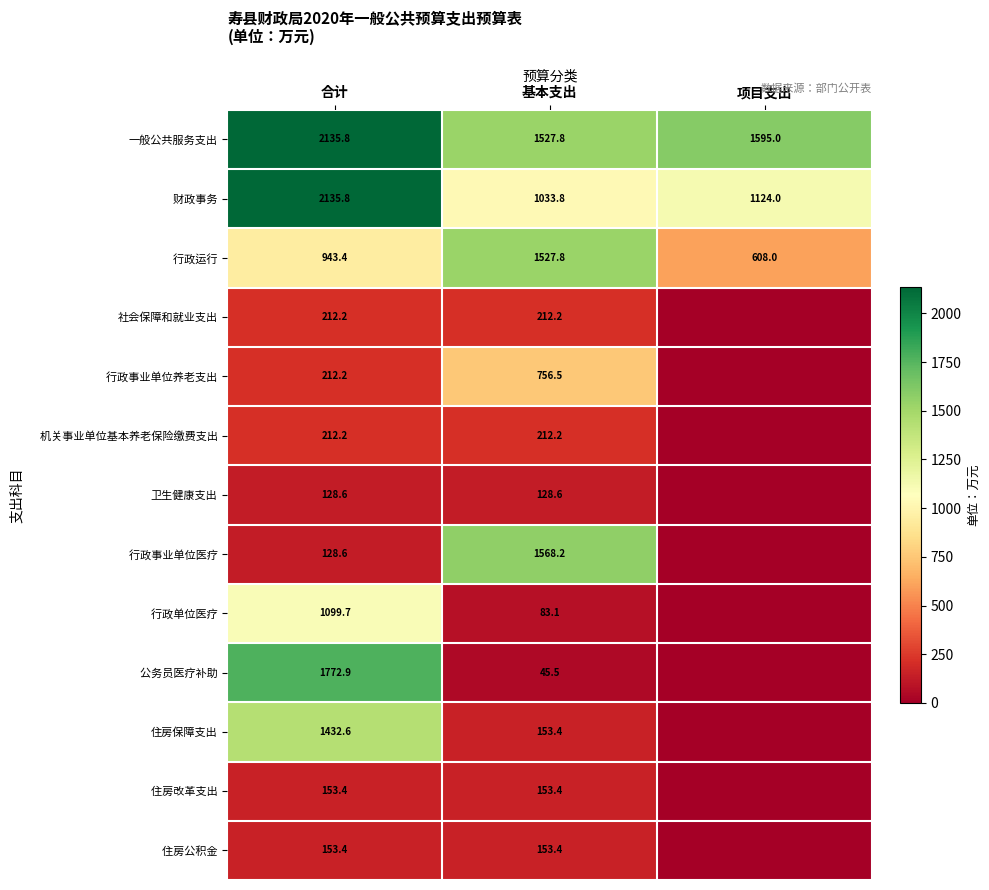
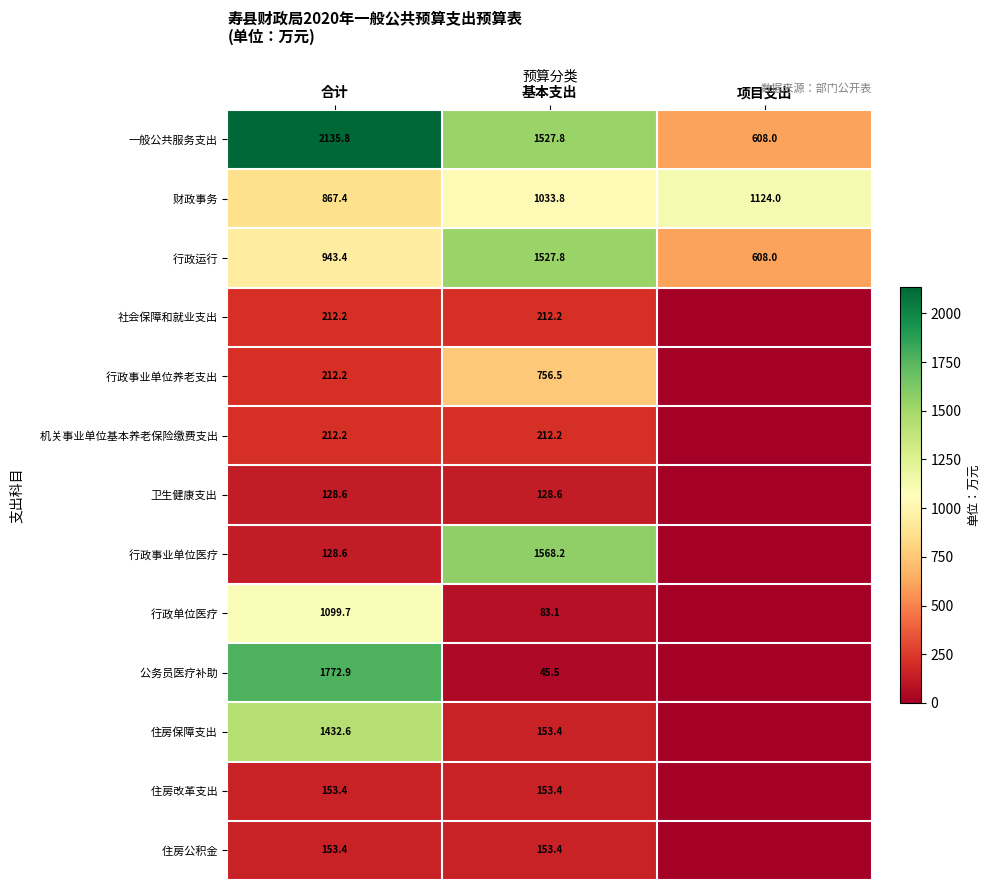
  {
    "一般公共服务支出": {
      "合计": 2135.8,
      "基本支出": 1527.8,
-     "项目支出": 1595.0
+     "项目支出": 608.0
    },
    "财政事务": {
-     "合计": 2135.8,
+     "合计": 867.4,
      "基本支出": 1033.8,
      "项目支出": 1124.0
    },
    "行政运行": {
      "合计": 943.4,
      "基本支出": 1527.8,
      "项目支出": 608.0
    },
    "社会保障和就业支出": {
      "合计": 212.2,
      "基本支出": 212.2
    },
    "行政事业单位养老支出": {
      "合计": 212.2,
      "基本支出": 756.5
    },
    "机关事业单位基本养老保险缴费支出": {
      "合计": 212.2,
      "基本支出": 212.2
    },
    "卫生健康支出": {
      "合计": 128.6,
      "基本支出": 128.6
    },
    "行政事业单位医疗": {
      "合计": 128.6,
      "基本支出": 1568.2
    },
    "行政单位医疗": {
      "合计": 1099.7,
      "基本支出": 83.1
    },
    "公务员医疗补助": {
      "合计": 1772.9,
      "基本支出": 45.5
    },
    "住房保障支出": {
      "合计": 1432.6,
      "基本支出": 153.4
    },
    "住房改革支出": {
      "合计": 153.4,
      "基本支出": 153.4
    },
    "住房公积金": {
      "合计": 153.4,
      "基本支出": 153.4
    }
  }
